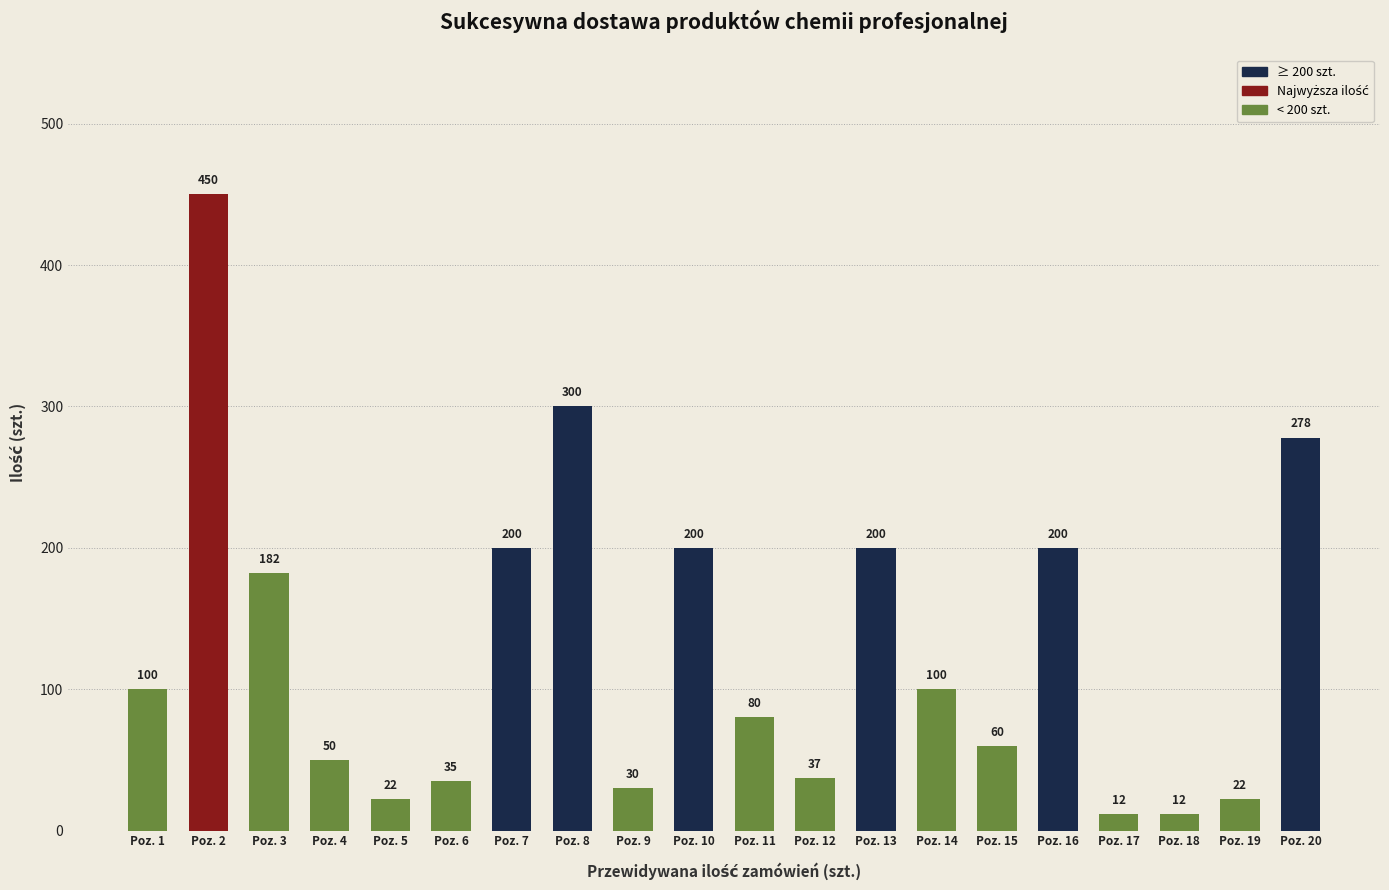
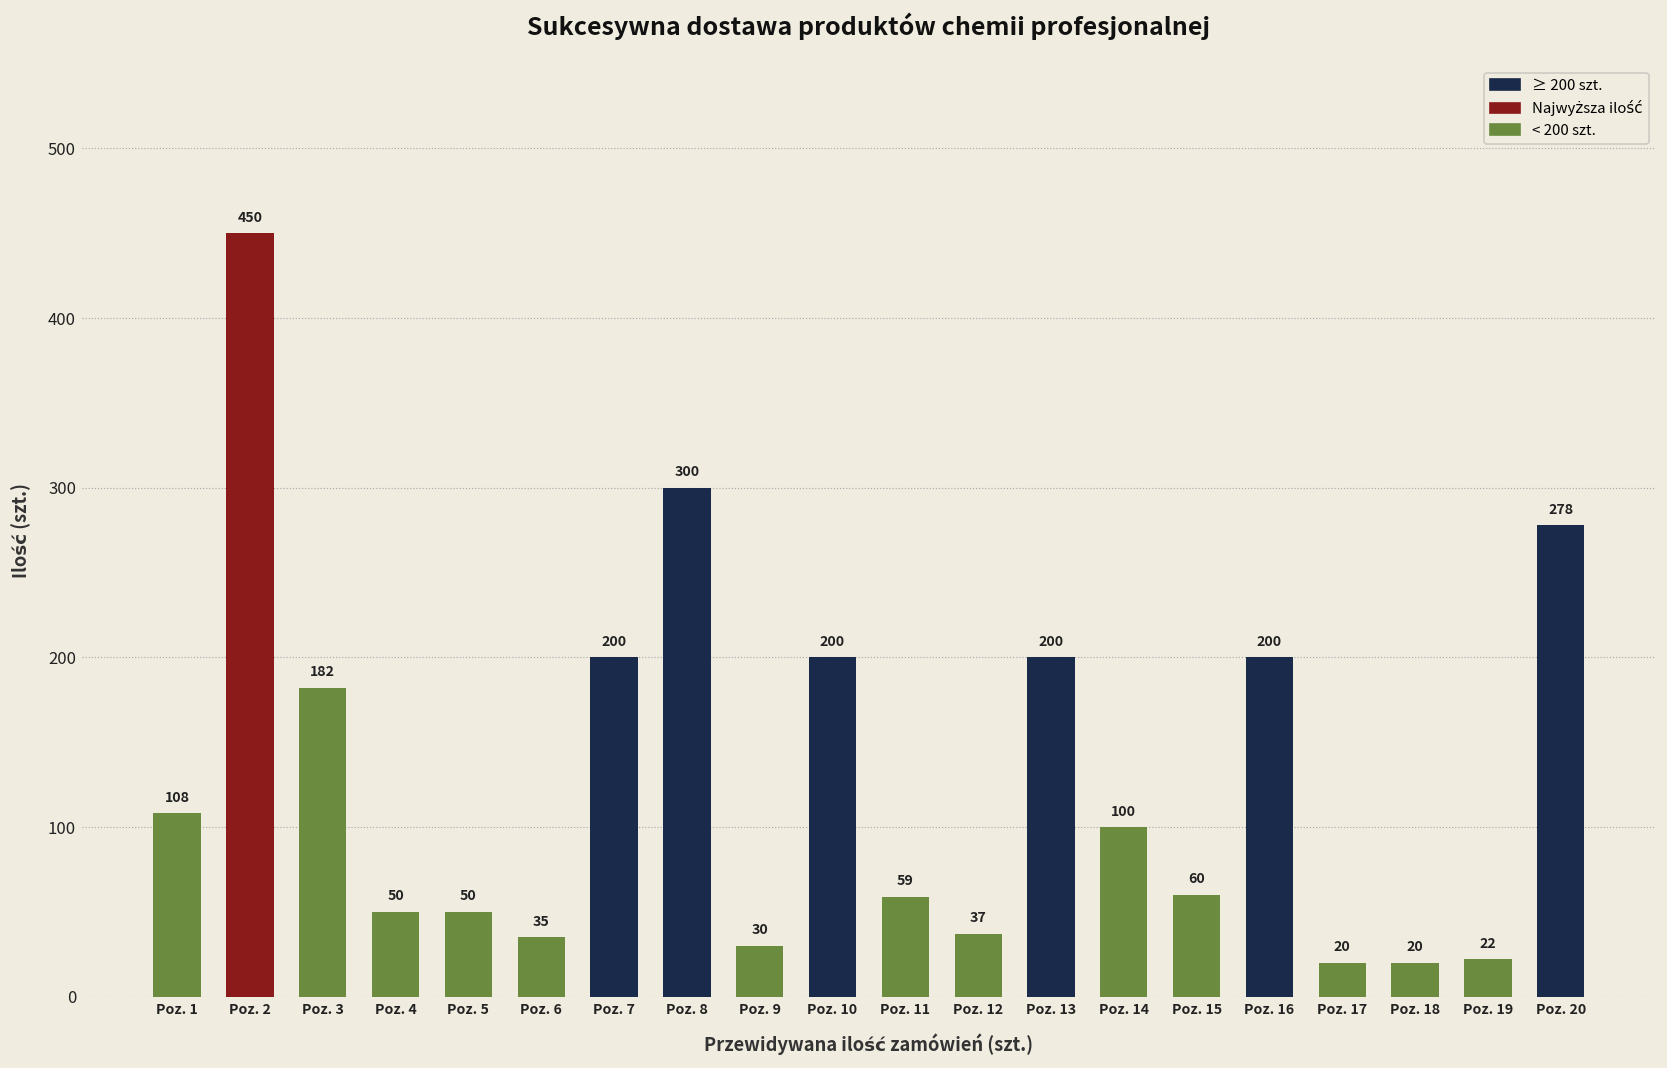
  {
-   "Poz. 1": 100,
+   "Poz. 1": 108,
    "Poz. 2": 450,
    "Poz. 3": 182,
    "Poz. 4": 50,
-   "Poz. 5": 22,
+   "Poz. 5": 50,
    "Poz. 6": 35,
    "Poz. 7": 200,
    "Poz. 8": 300,
    "Poz. 9": 30,
    "Poz. 10": 200,
-   "Poz. 11": 80,
+   "Poz. 11": 59,
    "Poz. 12": 37,
    "Poz. 13": 200,
    "Poz. 14": 100,
    "Poz. 15": 60,
    "Poz. 16": 200,
-   "Poz. 17": 12,
-   "Poz. 18": 12,
+   "Poz. 17": 20,
+   "Poz. 18": 20,
    "Poz. 19": 22,
    "Poz. 20": 278
  }
